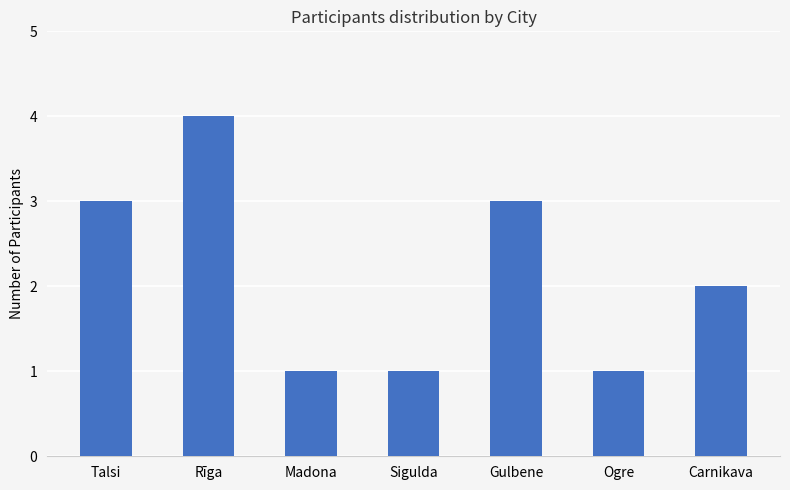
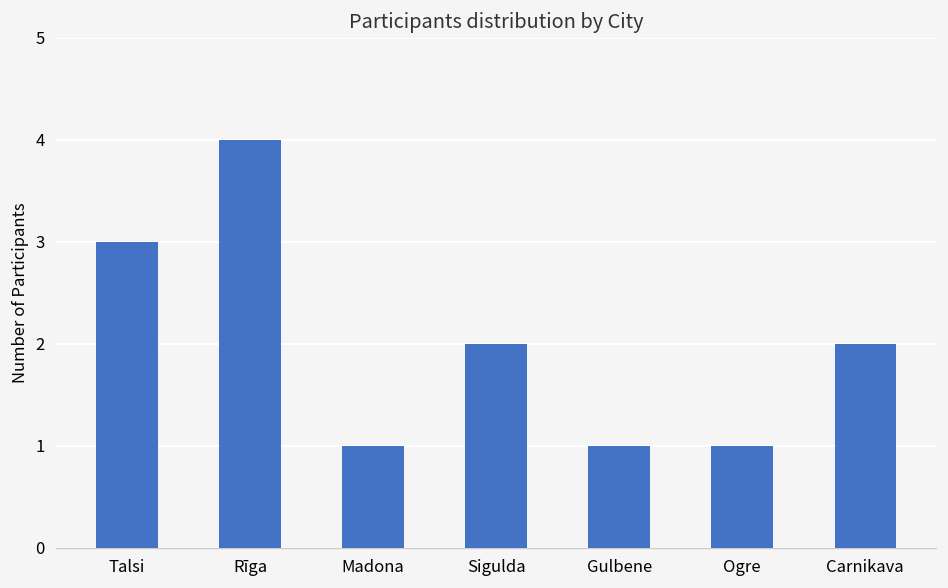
  {
    "Talsi": 3,
    "Rīga": 4,
    "Madona": 1,
-   "Sigulda": 1,
-   "Gulbene": 3,
+   "Sigulda": 2,
+   "Gulbene": 1,
    "Ogre": 1,
    "Carnikava": 2
  }
